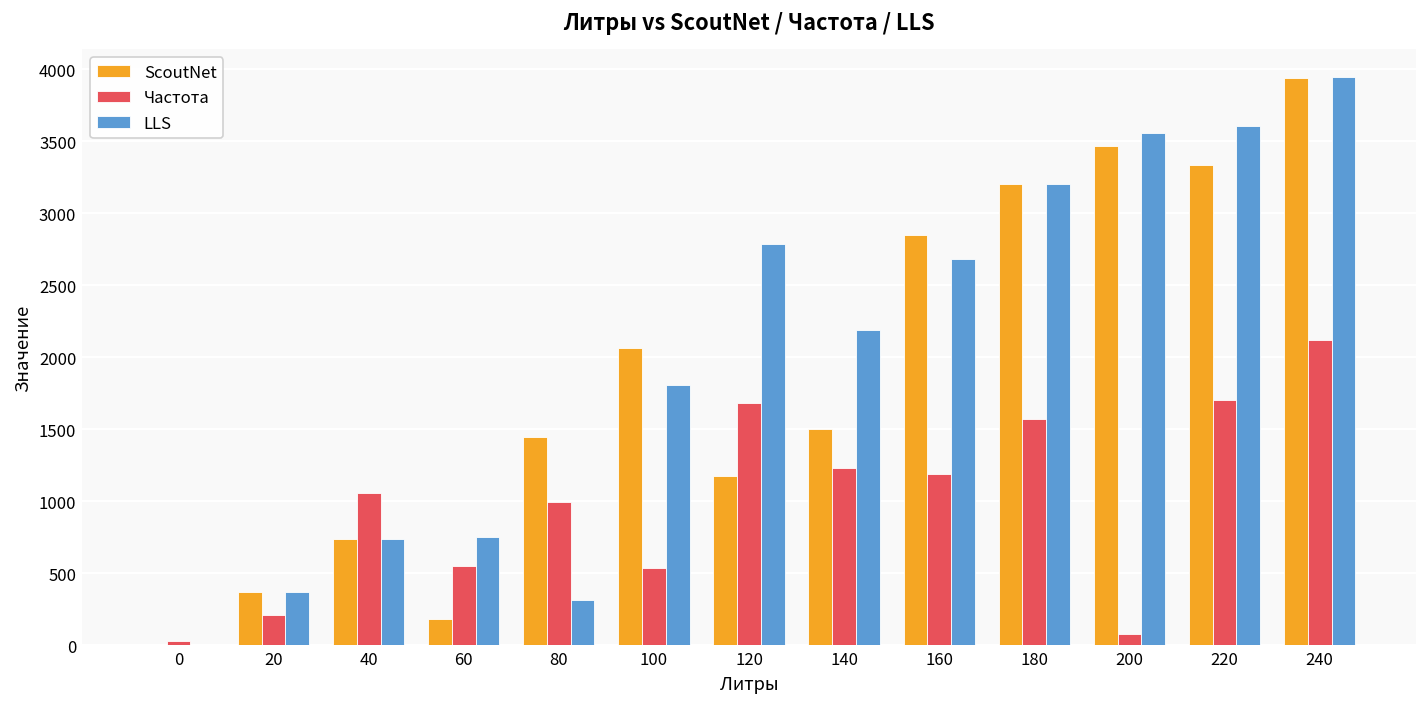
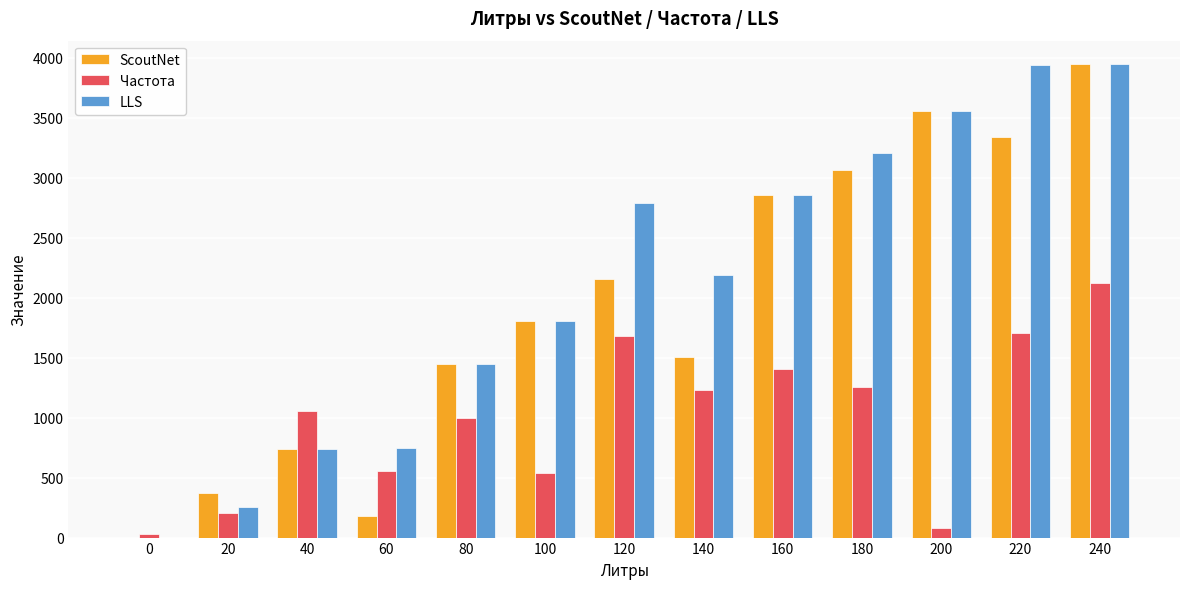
  {
    "ScoutNet": {
      "0": 0,
      "20": 370,
      "40": 740,
      "60": 180,
      "80": 1450,
-     "100": 2070,
-     "120": 1180,
+     "100": 1810,
+     "120": 2160,
      "140": 1510,
      "160": 2850,
-     "180": 3210,
-     "200": 3470,
+     "180": 3070,
+     "200": 3560,
      "220": 3340,
      "240": 3940
    },
    "Частота": {
      "0": 30,
      "20": 210,
      "40": 1060,
      "60": 550,
      "80": 1000,
      "100": 540,
      "120": 1680,
      "140": 1230,
-     "160": 1190,
-     "180": 1570,
+     "160": 1400,
+     "180": 1250,
      "200": 80,
      "220": 1710,
      "240": 2120
    },
    "LLS": {
      "0": 0,
-     "20": 370,
+     "20": 250,
      "40": 740,
      "60": 750,
-     "80": 320,
+     "80": 1450,
      "100": 1810,
      "120": 2790,
      "140": 2190,
-     "160": 2680,
+     "160": 2850,
      "180": 3210,
      "200": 3560,
-     "220": 3600,
+     "220": 3940,
      "240": 3940
    }
  }
